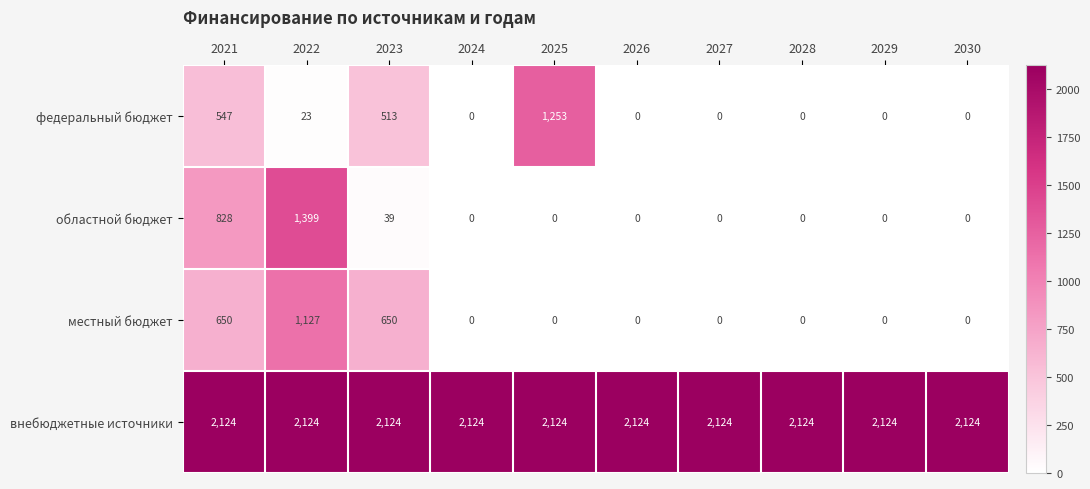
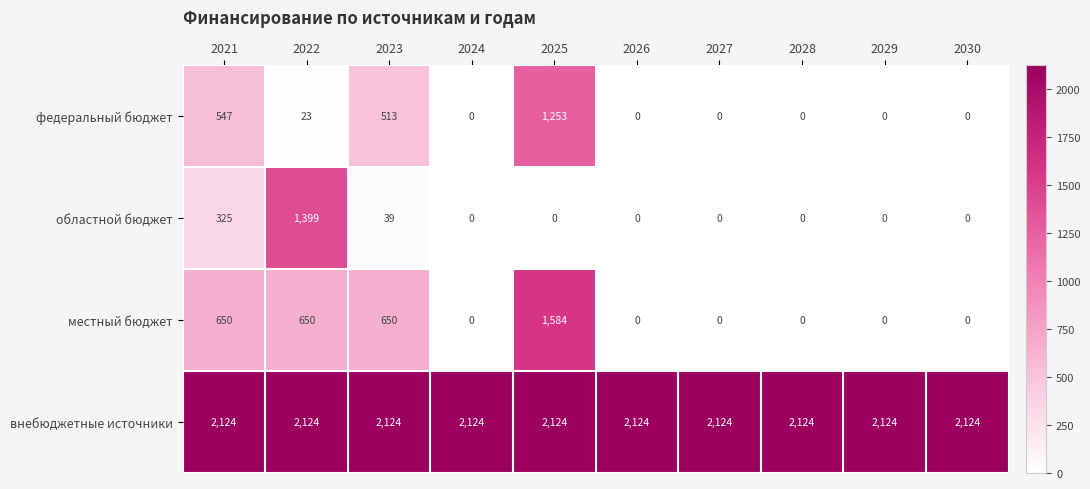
  {
    "федеральный бюджет": {
      "2021": "547",
      "2022": "23",
      "2023": "513",
      "2024": "0",
      "2025": "1,253",
      "2026": "0",
      "2027": "0",
      "2028": "0",
      "2029": "0",
      "2030": "0"
    },
    "областной бюджет": {
-     "2021": "828",
+     "2021": "325",
      "2022": "1,399",
      "2023": "39",
      "2024": "0",
      "2025": "0",
      "2026": "0",
      "2027": "0",
      "2028": "0",
      "2029": "0",
      "2030": "0"
    },
    "местный бюджет": {
      "2021": "650",
-     "2022": "1,127",
+     "2022": "650",
      "2023": "650",
      "2024": "0",
-     "2025": "0",
+     "2025": "1,584",
      "2026": "0",
      "2027": "0",
      "2028": "0",
      "2029": "0",
      "2030": "0"
    },
    "внебюджетные источники": {
      "2021": "2,124",
      "2022": "2,124",
      "2023": "2,124",
      "2024": "2,124",
      "2025": "2,124",
      "2026": "2,124",
      "2027": "2,124",
      "2028": "2,124",
      "2029": "2,124",
      "2030": "2,124"
    }
  }
